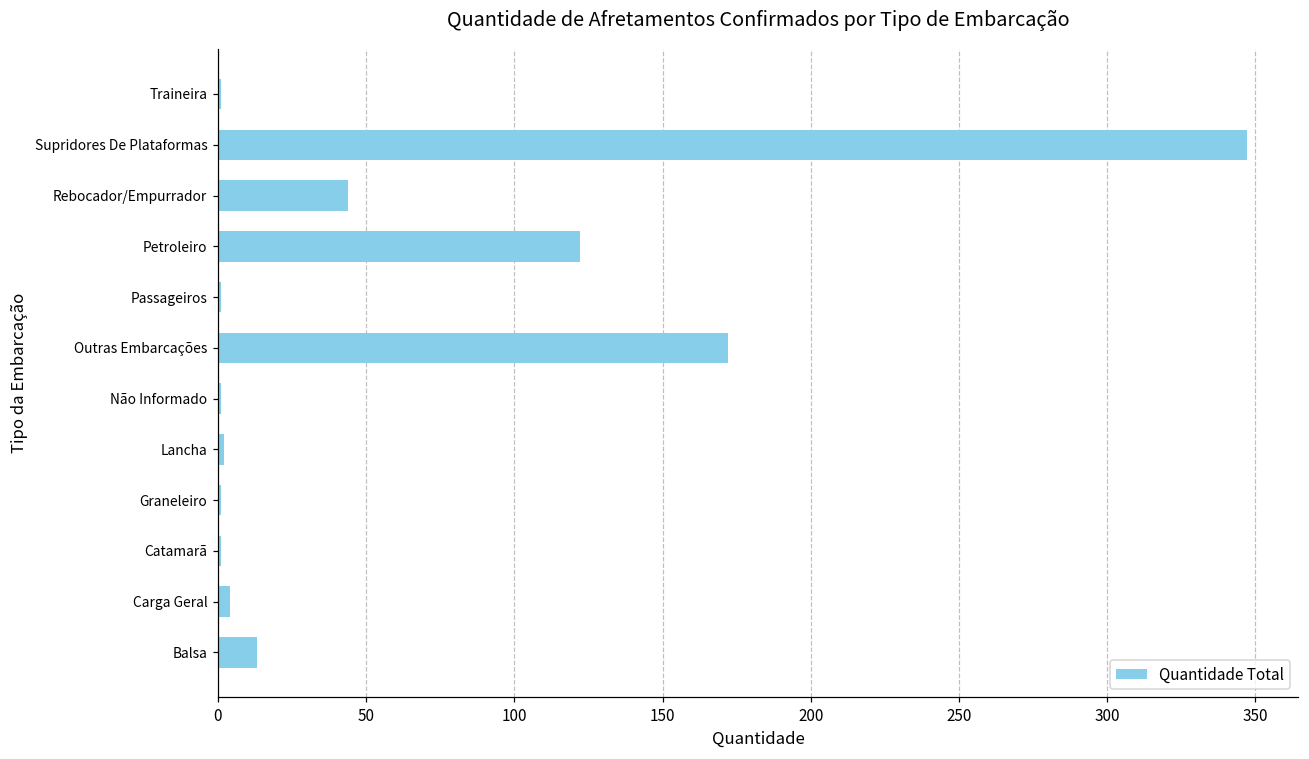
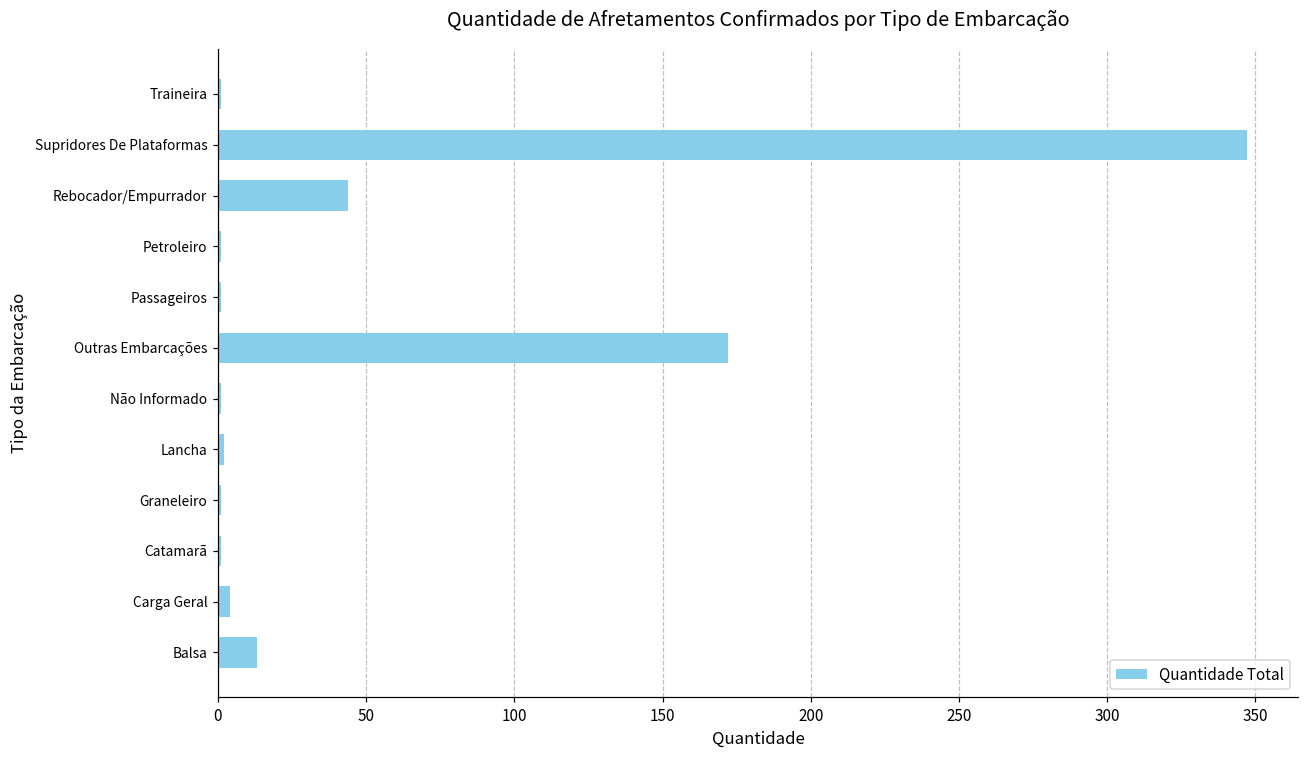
  {
    "Traineira": 1,
    "Supridores De Plataformas": 347,
    "Rebocador/Empurrador": 44,
-   "Petroleiro": 122,
+   "Petroleiro": 1,
    "Passageiros": 1,
    "Outras Embarcações": 172,
    "Não Informado": 1,
    "Lancha": 2,
    "Graneleiro": 1,
    "Catamarã": 1,
    "Carga Geral": 4,
    "Balsa": 13
  }
